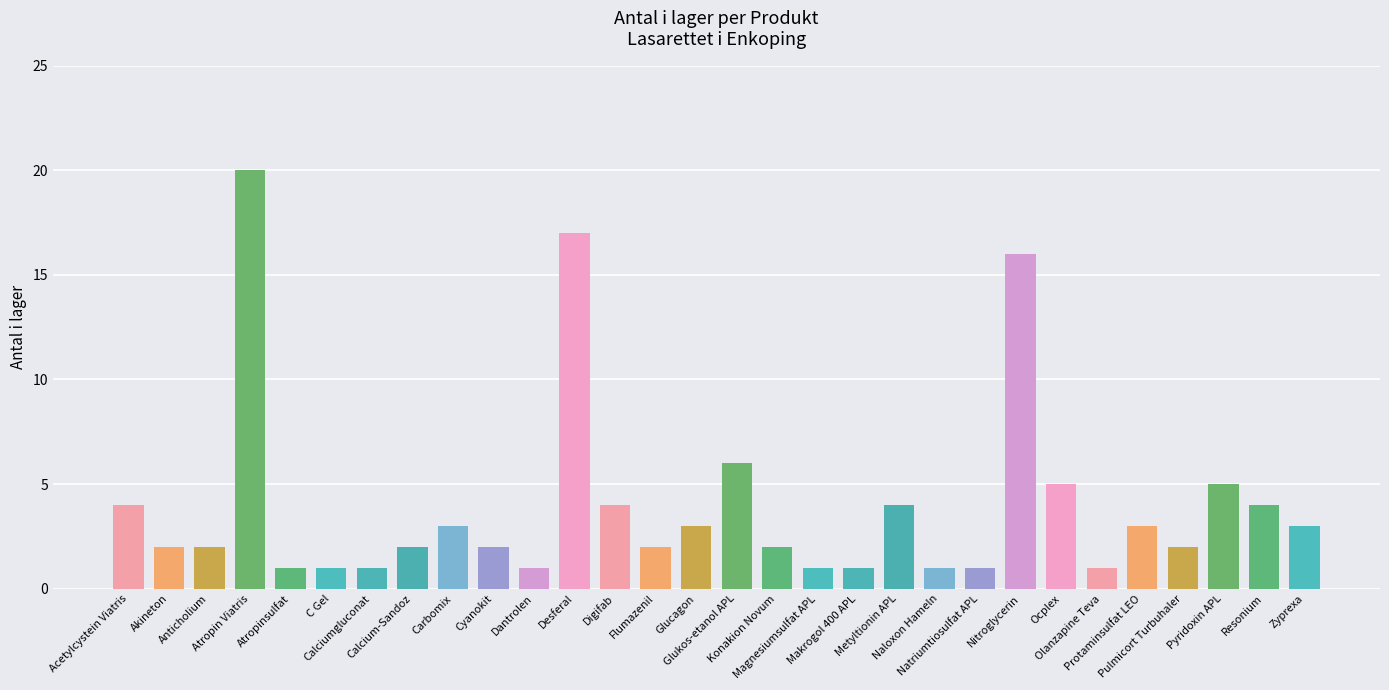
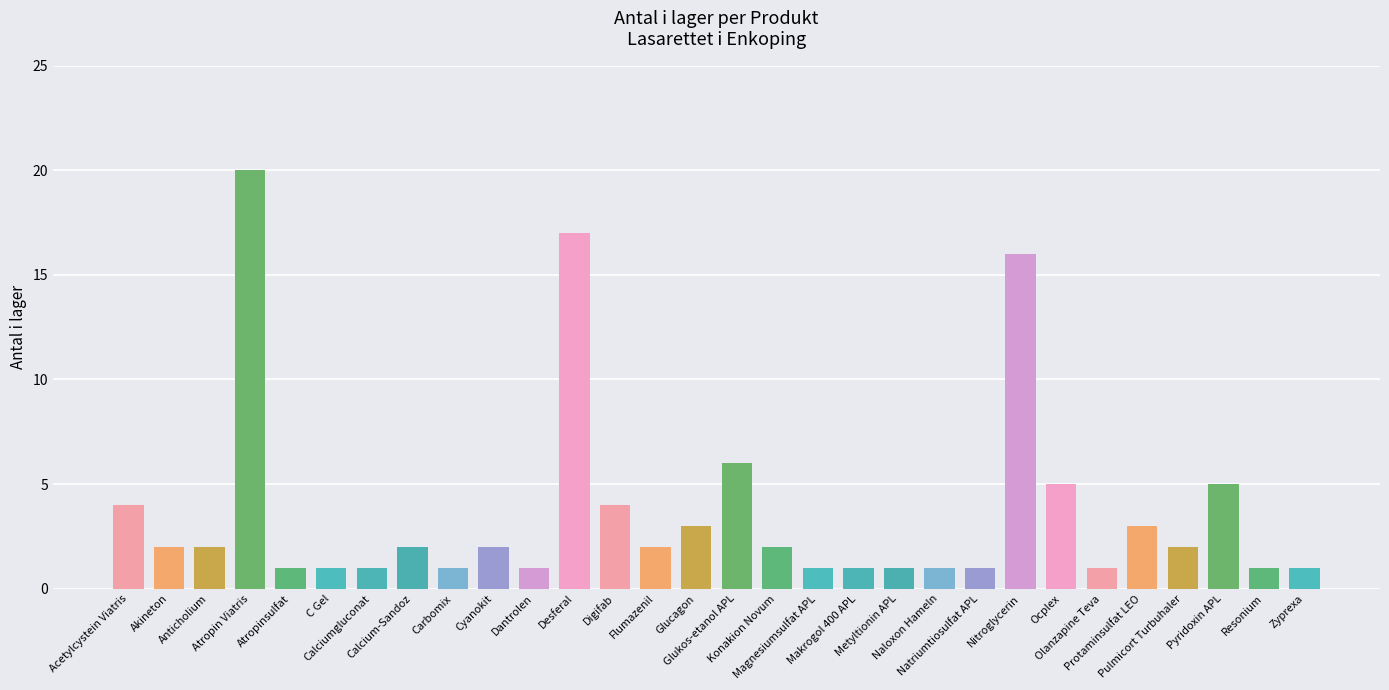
  {
    "Acetylcystein Viatris": 4,
    "Akineton": 2,
    "Anticholium": 2,
    "Atropin Viatris": 20,
    "Atropinsulfat": 1,
    "C Gel": 1,
    "Calciumgluconat": 1,
    "Calcium-Sandoz": 2,
-   "Carbomix": 3,
+   "Carbomix": 1,
    "Cyanokit": 2,
    "Dantrolen": 1,
    "Desferal": 17,
    "Digifab": 4,
    "Flumazenil": 2,
    "Glucagon": 3,
    "Glukos-etanol APL": 6,
    "Konakion Novum": 2,
    "Magnesiumsulfat APL": 1,
    "Makrogol 400 APL": 1,
-   "Metyltionin APL": 4,
+   "Metyltionin APL": 1,
    "Naloxon Hameln": 1,
    "Natriumtiosulfat APL": 1,
    "Nitroglycerin": 16,
    "Ocplex": 5,
    "Olanzapine Teva": 1,
    "Protaminsulfat LEO": 3,
    "Pulmicort Turbuhaler": 2,
    "Pyridoxin APL": 5,
-   "Resonium": 4,
-   "Zyprexa": 3
+   "Resonium": 1,
+   "Zyprexa": 1
  }
